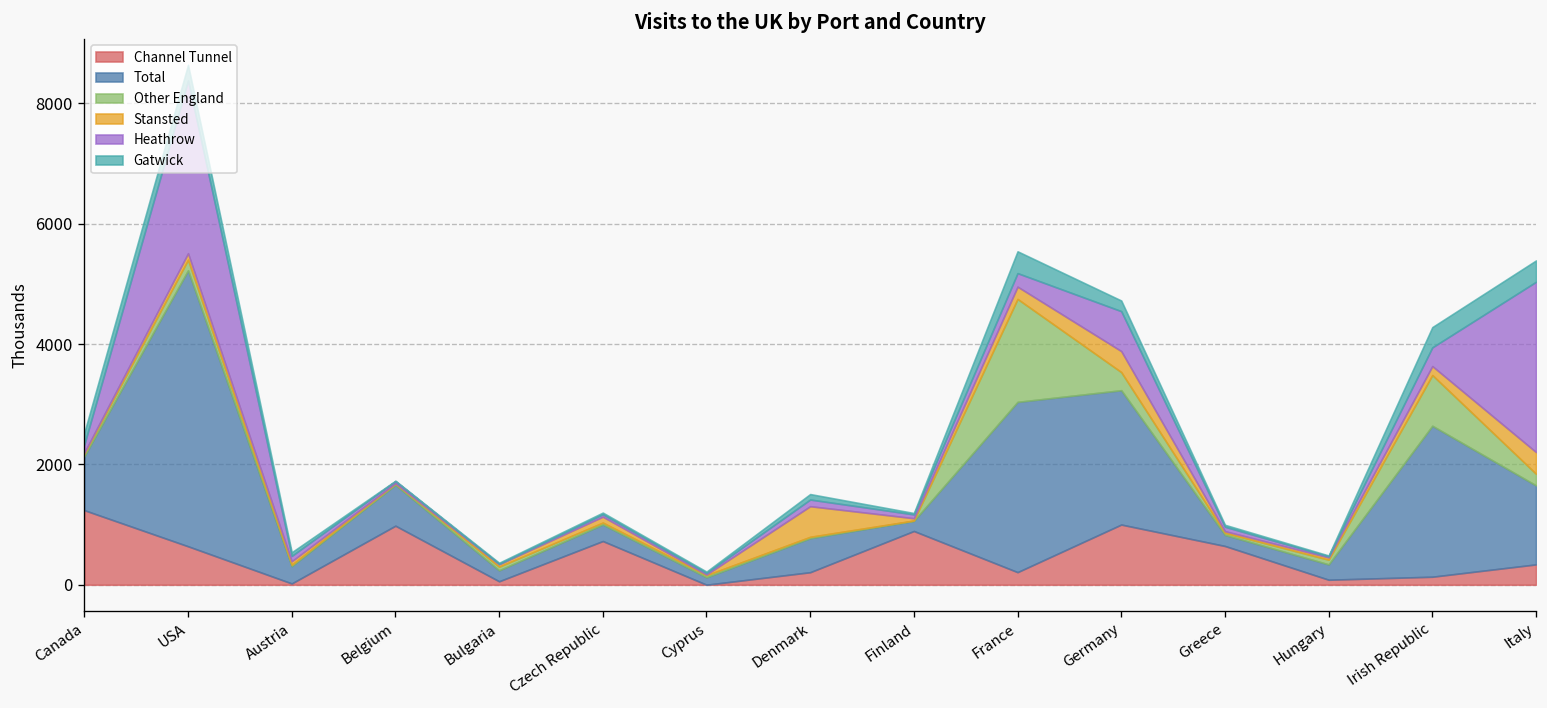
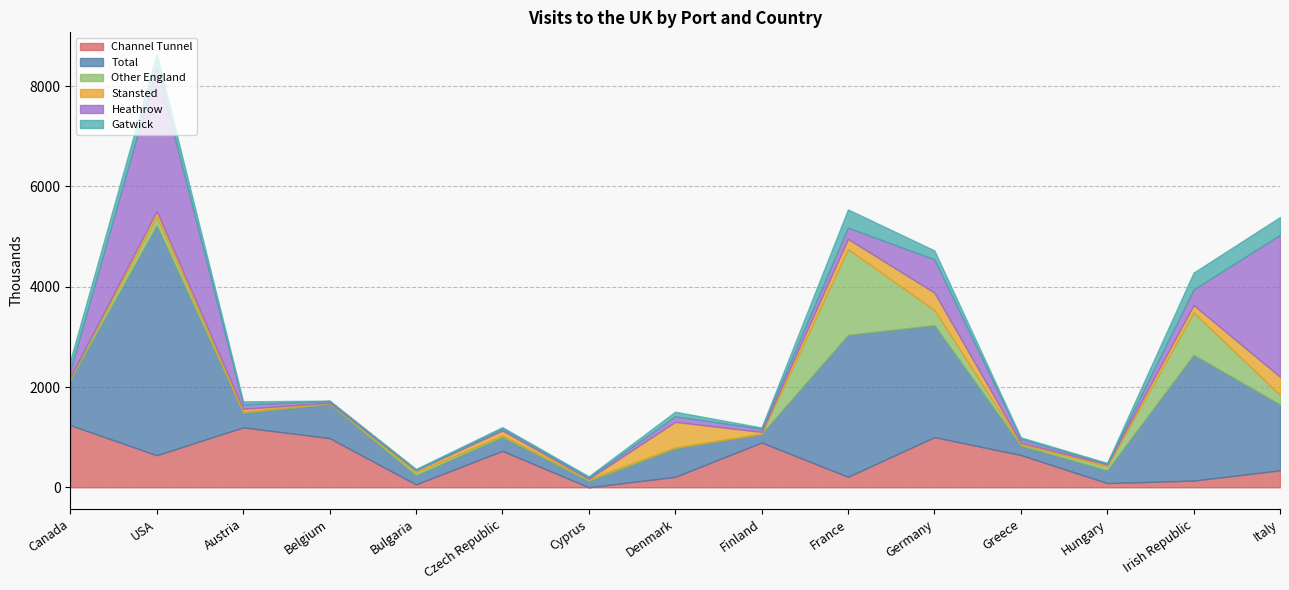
  {
    "Channel Tunnel": {
      "Canada": 1200,
      "USA": 600,
-     "Austria": 0,
+     "Austria": 1200,
      "Belgium": 1000,
      "Bulgaria": 100,
      "Czech Republic": 700,
      "Cyprus": 0,
      "Denmark": 200,
      "Finland": 900,
      "France": 200,
      "Germany": 1000,
      "Greece": 600,
      "Hungary": 100,
      "Irish Republic": 100,
      "Italy": 300
    },
    "Other England": {
      "USA": 200,
      "France": 1700,
      "Germany": 300,
      "Irish Republic": 800,
      "Italy": 200
    },
    "Stansted": {
      "USA": 100,
      "Austria": 100,
      "Denmark": 500,
      "France": 200,
      "Germany": 300,
      "Irish Republic": 100,
      "Italy": 400
    },
    "Heathrow": {
      "Canada": 100,
      "Austria": 100,
      "Denmark": 100,
      "France": 200,
      "Germany": 700,
      "Irish Republic": 300,
      "Italy": 2800
    }
  }
